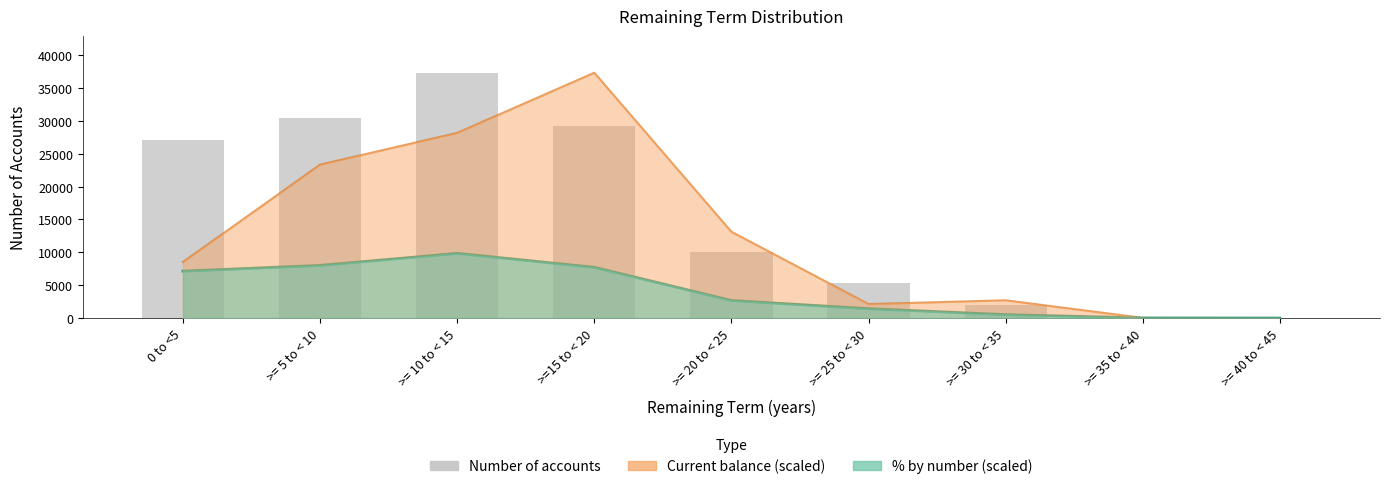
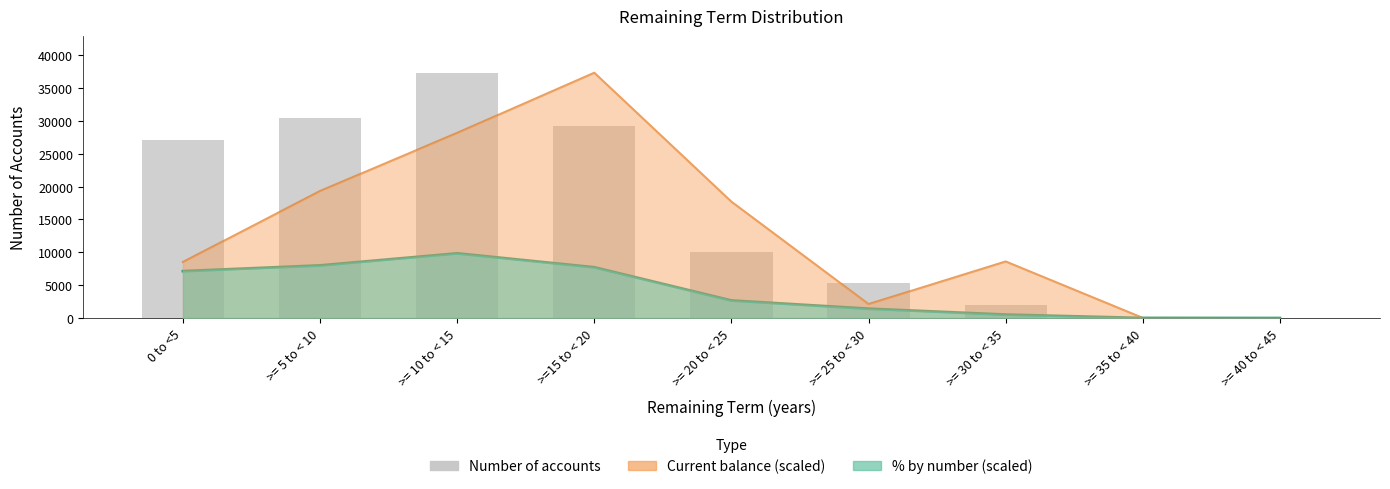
  {
    "Current balance (scaled)": {
      "0 to <5": 9000,
-     ">= 5 to < 10": 23000,
+     ">= 5 to < 10": 19000,
      ">= 10 to < 15": 28000,
      ">=15 to < 20": 37000,
-     ">= 20 to < 25": 13000,
+     ">= 20 to < 25": 18000,
      ">= 25 to < 30": 2000,
-     ">= 30 to < 35": 3000
+     ">= 30 to < 35": 9000
    }
  }
